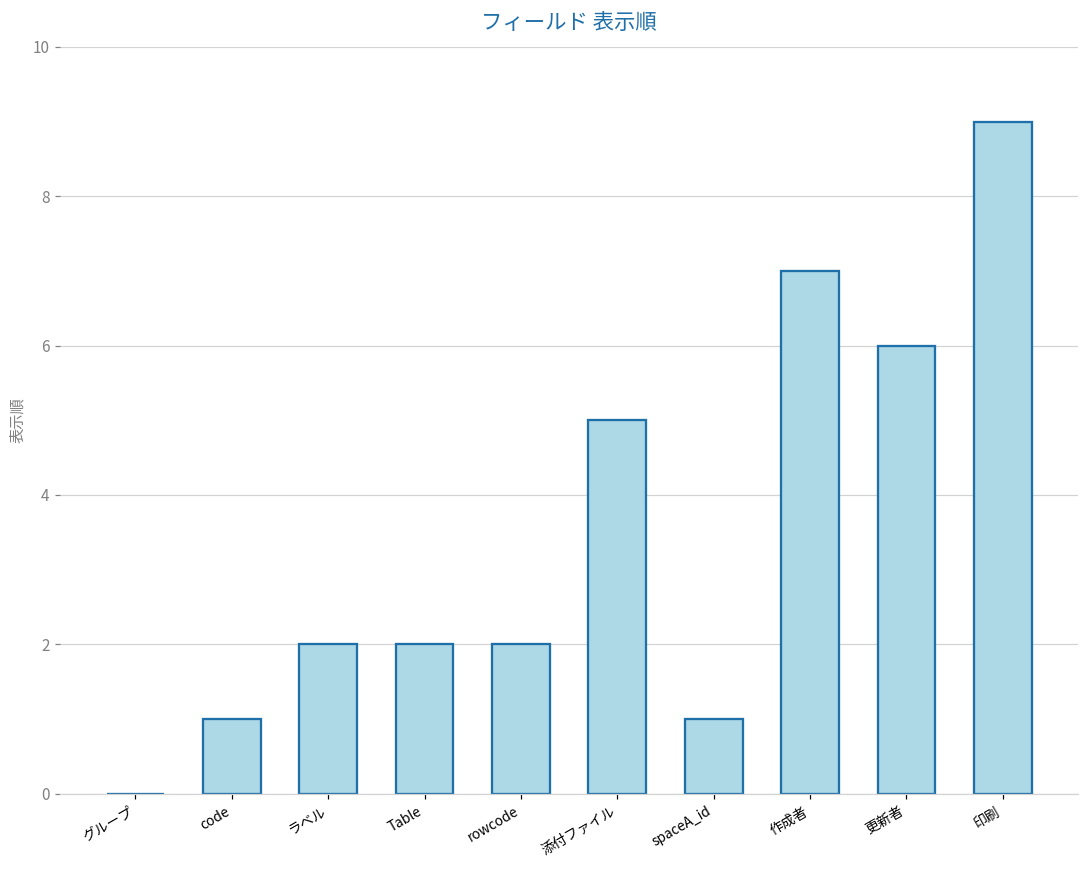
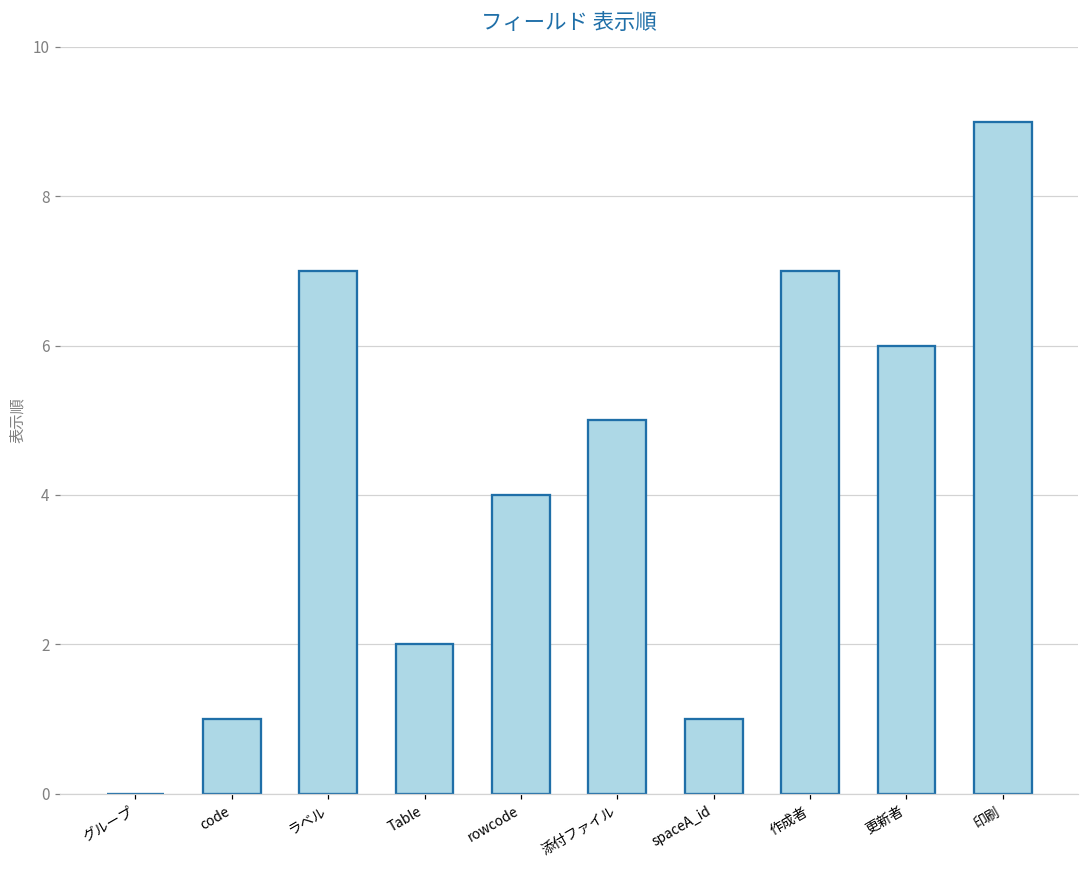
  {
    "グループ": 0,
    "code": 1,
-   "ラベル": 2,
+   "ラベル": 7,
    "Table": 2,
-   "rowcode": 2,
+   "rowcode": 4,
    "添付ファイル": 5,
    "spaceA_id": 1,
    "作成者": 7,
    "更新者": 6,
    "印刷": 9
  }
